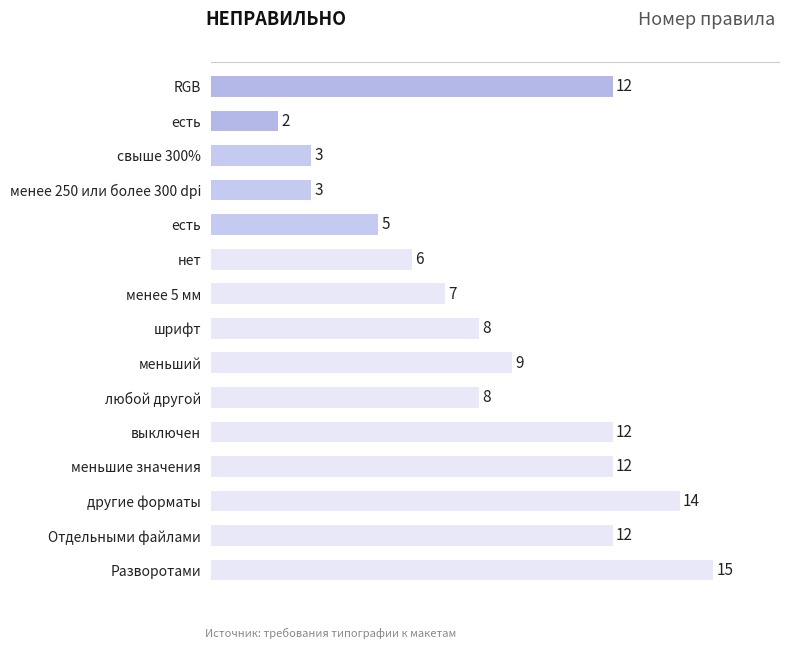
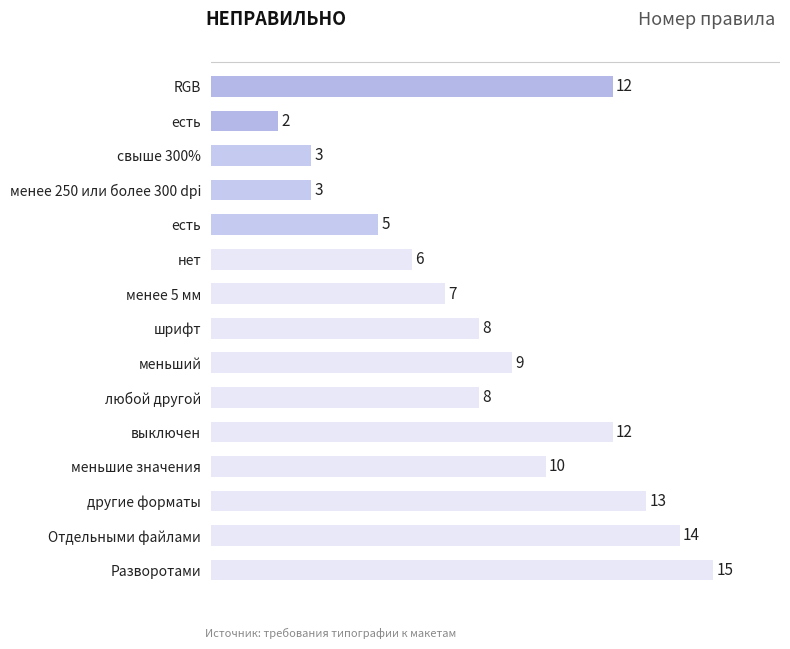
  {
    "RGB": 12,
    "свыше 300%": 3,
    "менее 250 или более 300 dpi": 3,
    "нет": 6,
    "менее 5 мм": 7,
    "шрифт": 8,
    "меньший": 9,
    "любой другой": 8,
    "выключен": 12,
-   "меньшие значения": 12,
-   "другие форматы": 14,
-   "Отдельными файлами": 12,
+   "меньшие значения": 10,
+   "другие форматы": 13,
+   "Отдельными файлами": 14,
    "Разворотами": 15
  }
